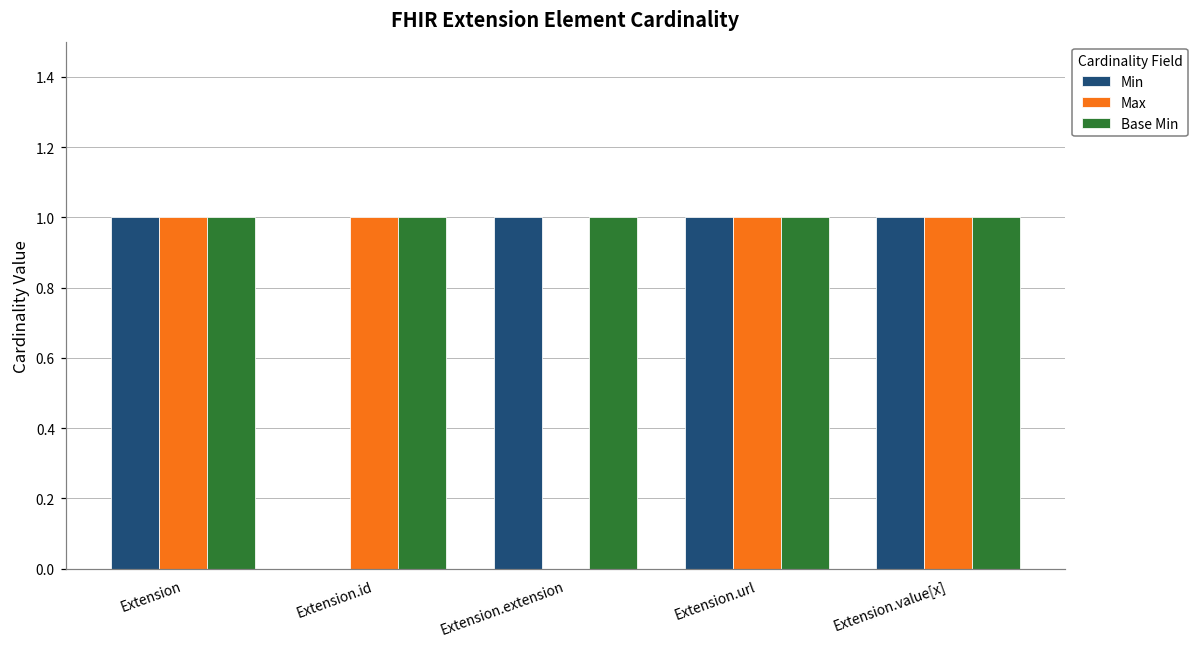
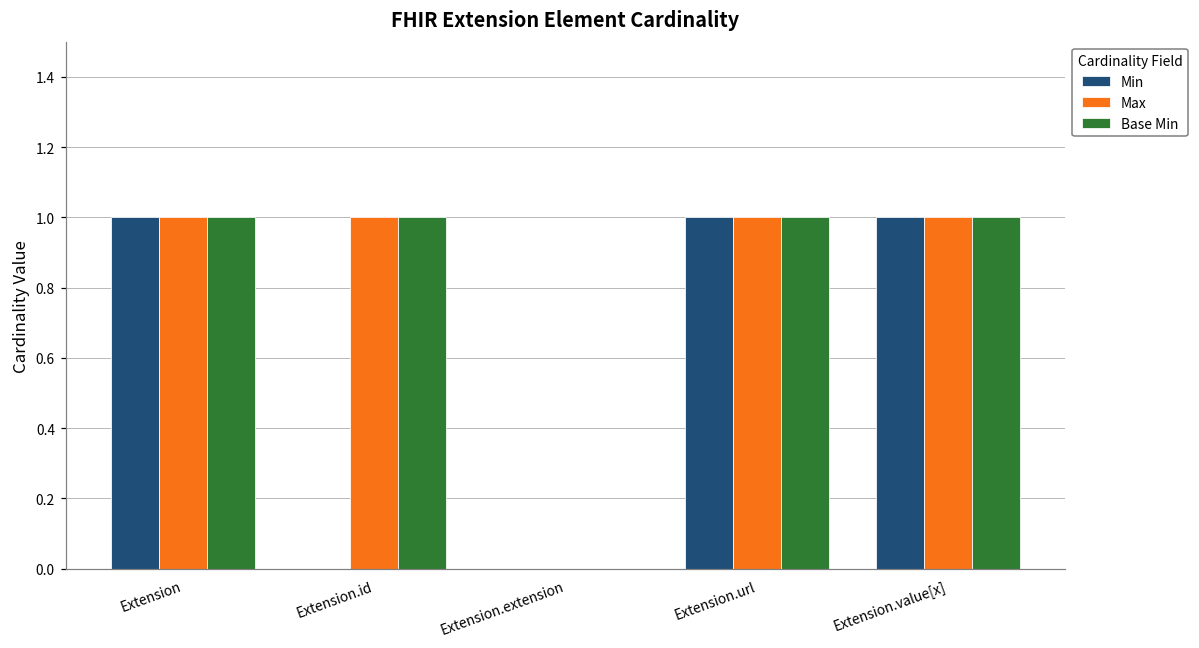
  {
    "Min": {
      "Extension": 1,
      "Extension.id": 0,
-     "Extension.extension": 1,
+     "Extension.extension": 0,
      "Extension.url": 1,
      "Extension.value[x]": 1
    },
    "Max": {
      "Extension": 1,
      "Extension.id": 1,
      "Extension.extension": 0,
      "Extension.url": 1,
      "Extension.value[x]": 1
    },
    "Base Min": {
      "Extension": 1,
      "Extension.id": 1,
-     "Extension.extension": 1,
+     "Extension.extension": 0,
      "Extension.url": 1,
      "Extension.value[x]": 1
    }
  }
